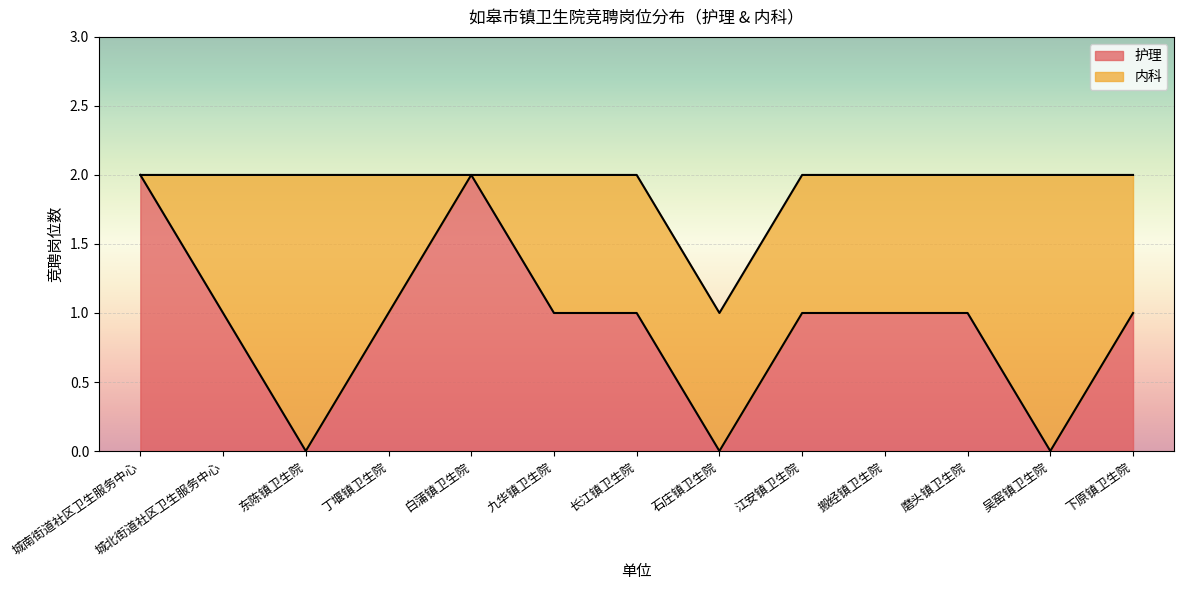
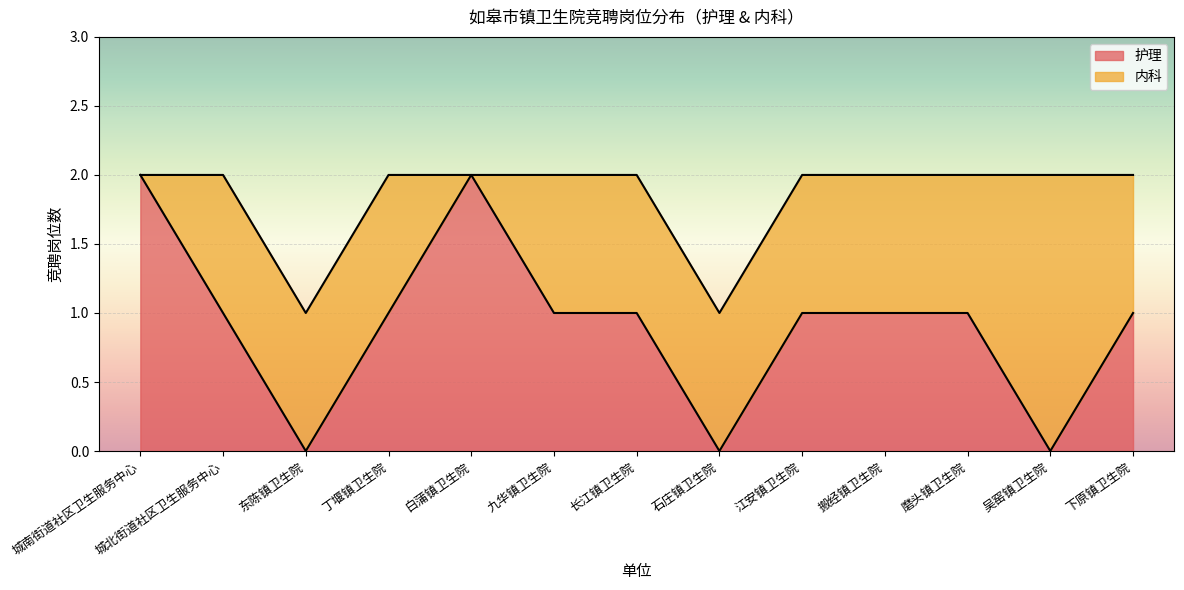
  {
    "护理": {
      "城北街道社区卫生服务中心": 1,
      "东陈镇卫生院": 0,
      "丁堰镇卫生院": 1,
      "九华镇卫生院": 1,
      "长江镇卫生院": 1,
      "石庄镇卫生院": 0,
      "江安镇卫生院": 1,
      "搬经镇卫生院": 1,
      "磨头镇卫生院": 1,
      "吴窑镇卫生院": 0,
      "下原镇卫生院": 1
    },
    "内科": {
      "城北街道社区卫生服务中心": 2,
-     "东陈镇卫生院": 2,
+     "东陈镇卫生院": 1,
      "丁堰镇卫生院": 2,
      "九华镇卫生院": 2,
      "长江镇卫生院": 2,
      "石庄镇卫生院": 1,
      "江安镇卫生院": 2,
      "搬经镇卫生院": 2,
      "磨头镇卫生院": 2,
      "吴窑镇卫生院": 2,
      "下原镇卫生院": 2
    }
  }
